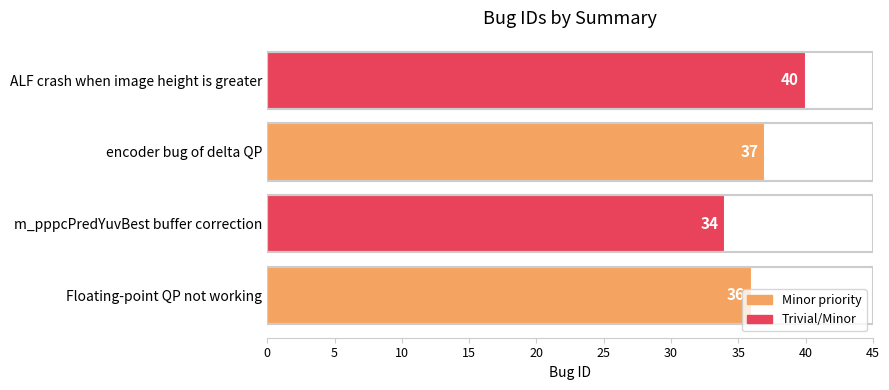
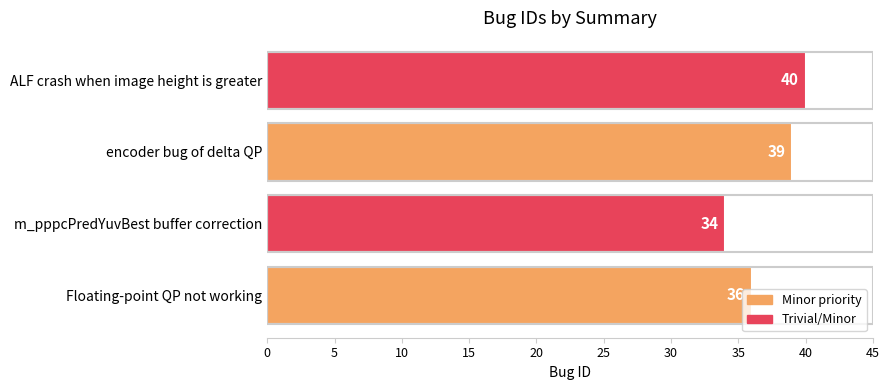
  {
    "ALF crash when image height is greater": 40,
-   "encoder bug of delta QP": 37,
+   "encoder bug of delta QP": 39,
    "m_pppcPredYuvBest buffer correction": 34
  }
